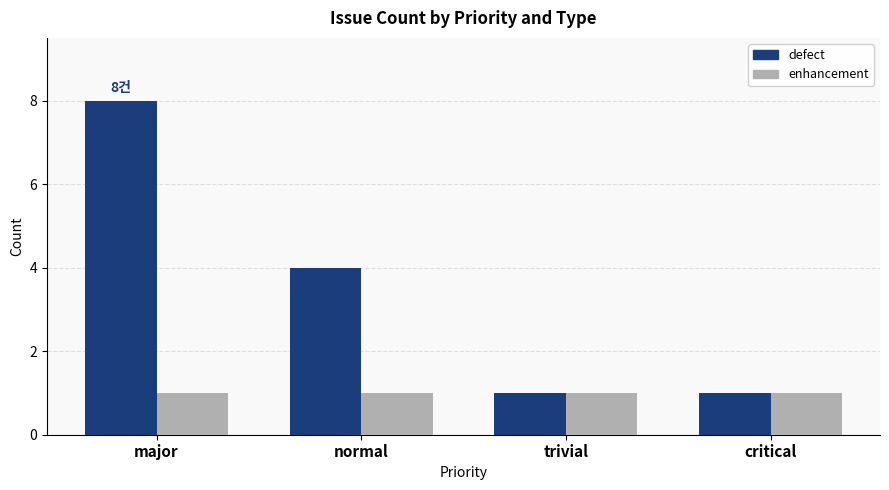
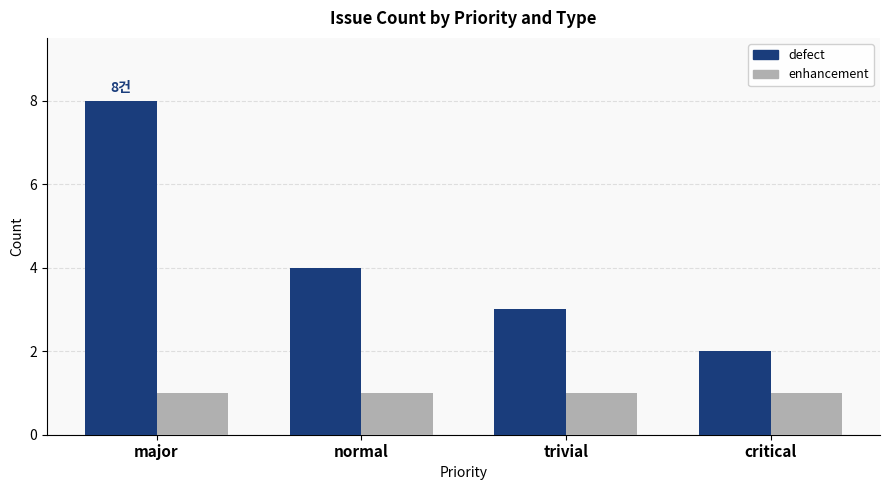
  {
    "defect": {
      "normal": 4,
-     "trivial": 1,
-     "critical": 1
+     "trivial": 3,
+     "critical": 2
    },
    "enhancement": {
      "major": 1,
      "normal": 1,
      "trivial": 1,
      "critical": 1
    }
  }
